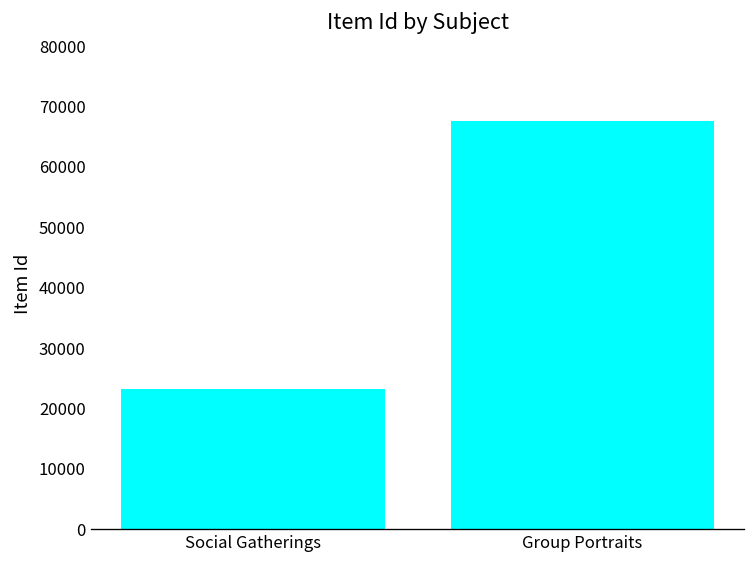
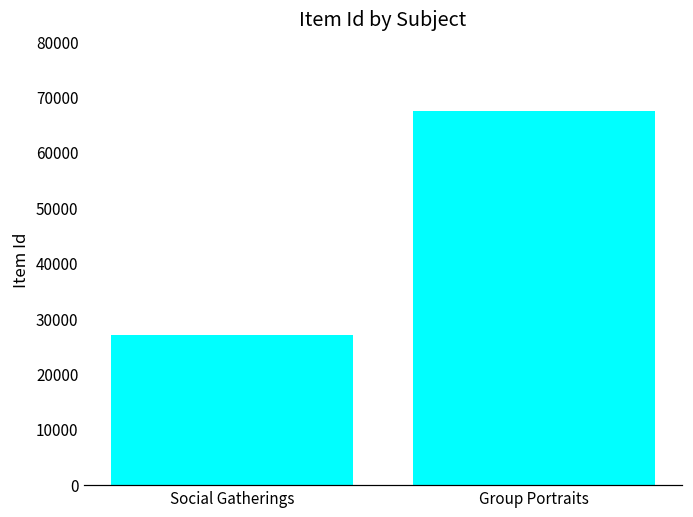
  {
-   "Social Gatherings": 23000,
+   "Social Gatherings": 27000,
    "Group Portraits": 68000
  }
